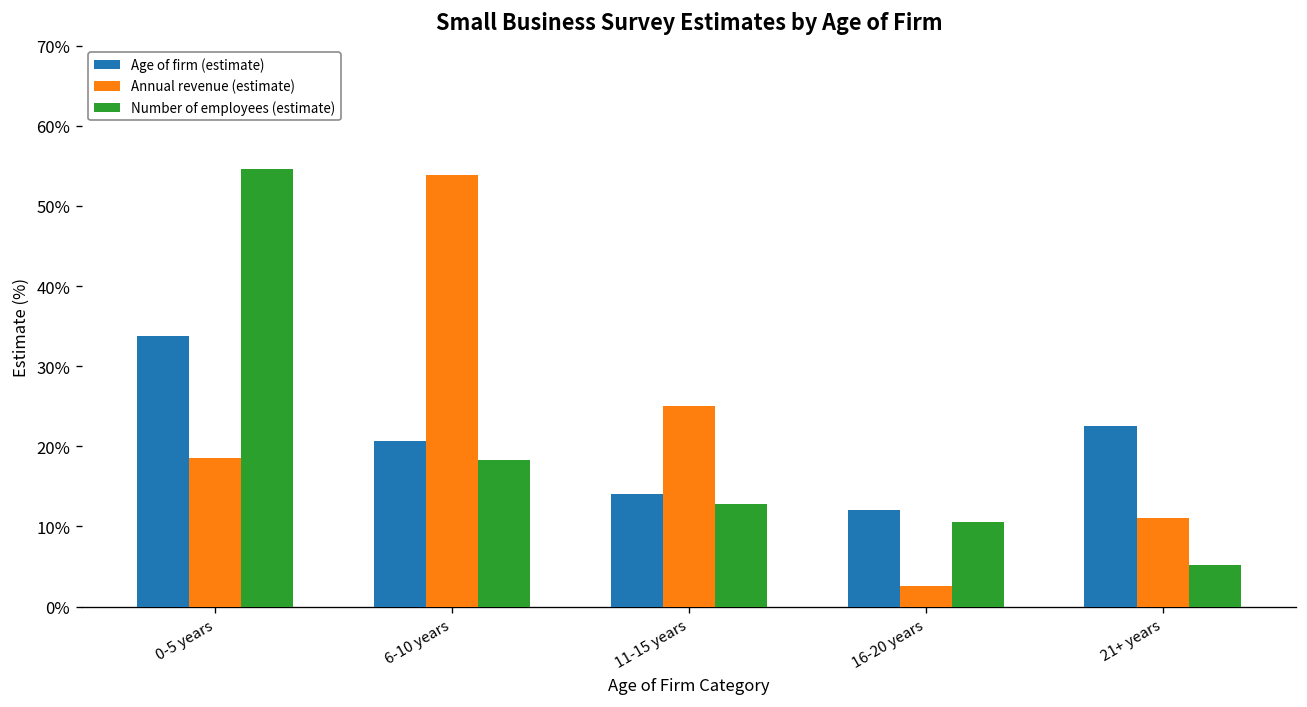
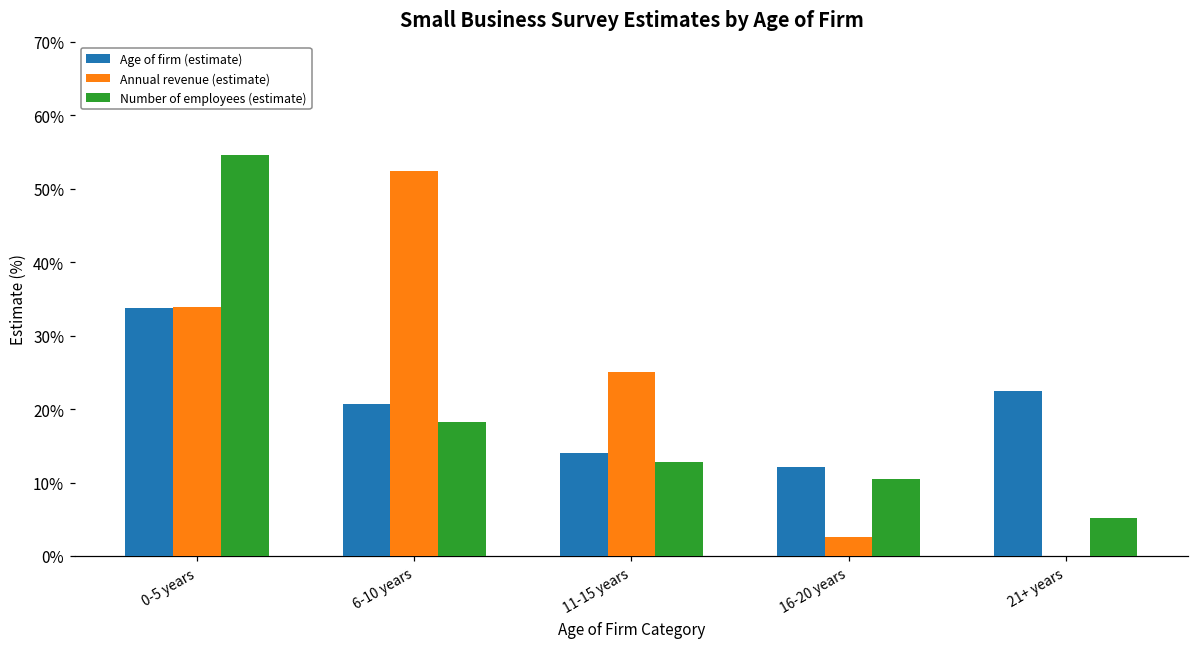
  {
    "Age of firm (estimate)": {
      "0-5 years": "34%",
      "6-10 years": "21%",
      "11-15 years": "14%",
      "16-20 years": "12%",
      "21+ years": "23%"
    },
    "Annual revenue (estimate)": {
-     "0-5 years": "19%",
-     "6-10 years": "54%",
+     "0-5 years": "34%",
+     "6-10 years": "52%",
      "11-15 years": "25%",
      "16-20 years": "3%",
-     "21+ years": "11%"
+     "21+ years": "0%"
    },
    "Number of employees (estimate)": {
      "0-5 years": "55%",
      "6-10 years": "18%",
      "11-15 years": "13%",
      "16-20 years": "11%",
      "21+ years": "5%"
    }
  }
